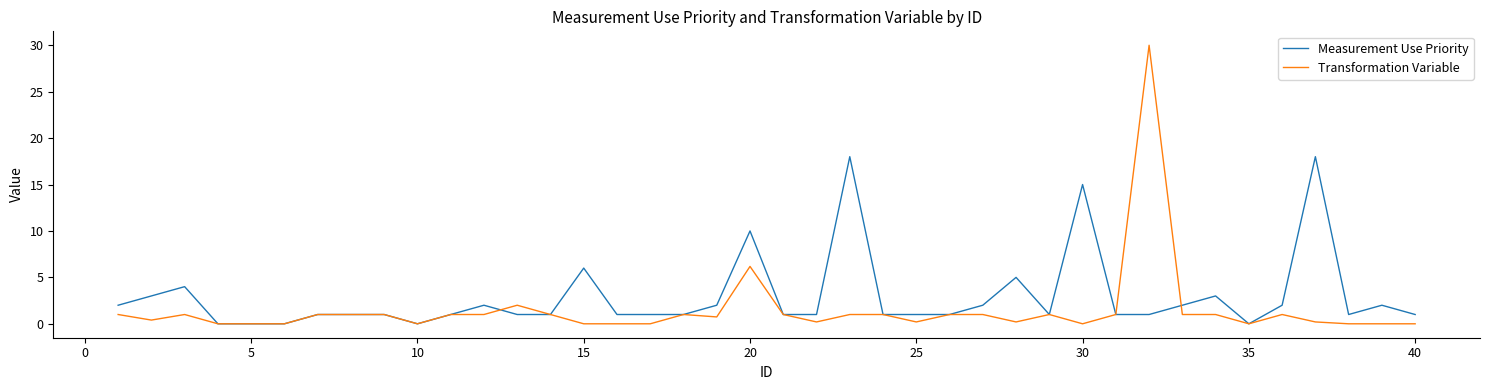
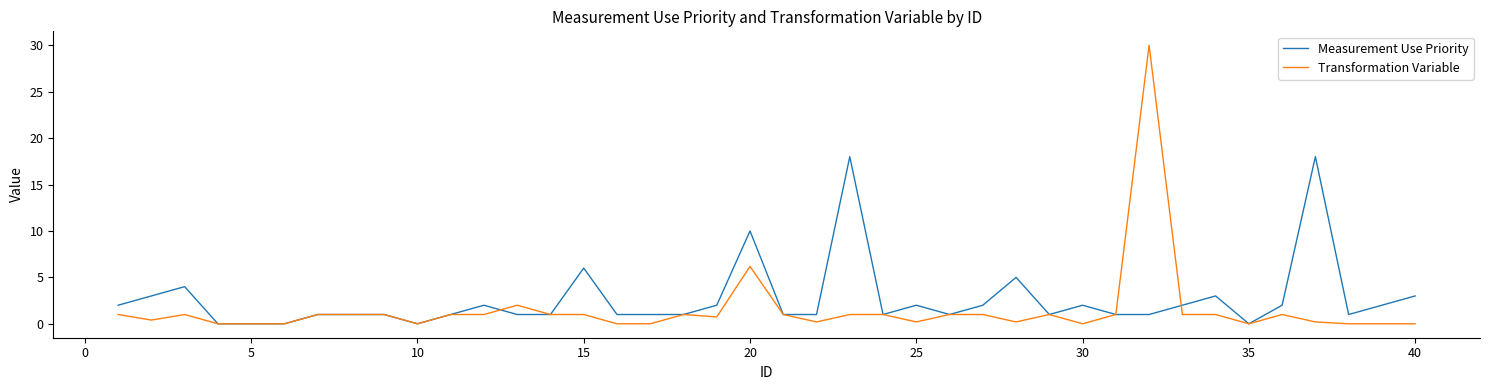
  {
    "Measurement Use Priority": {
      "15": 6,
      "20": 10,
-     "25": 1,
-     "30": 15,
-     "40": 1
+     "25": 2,
+     "30": 2,
+     "40": 3
    },
    "Transformation Variable": {
-     "15": 0,
+     "15": 1,
      "20": 6,
      "25": 0,
      "30": 0,
      "40": 0
    }
  }
